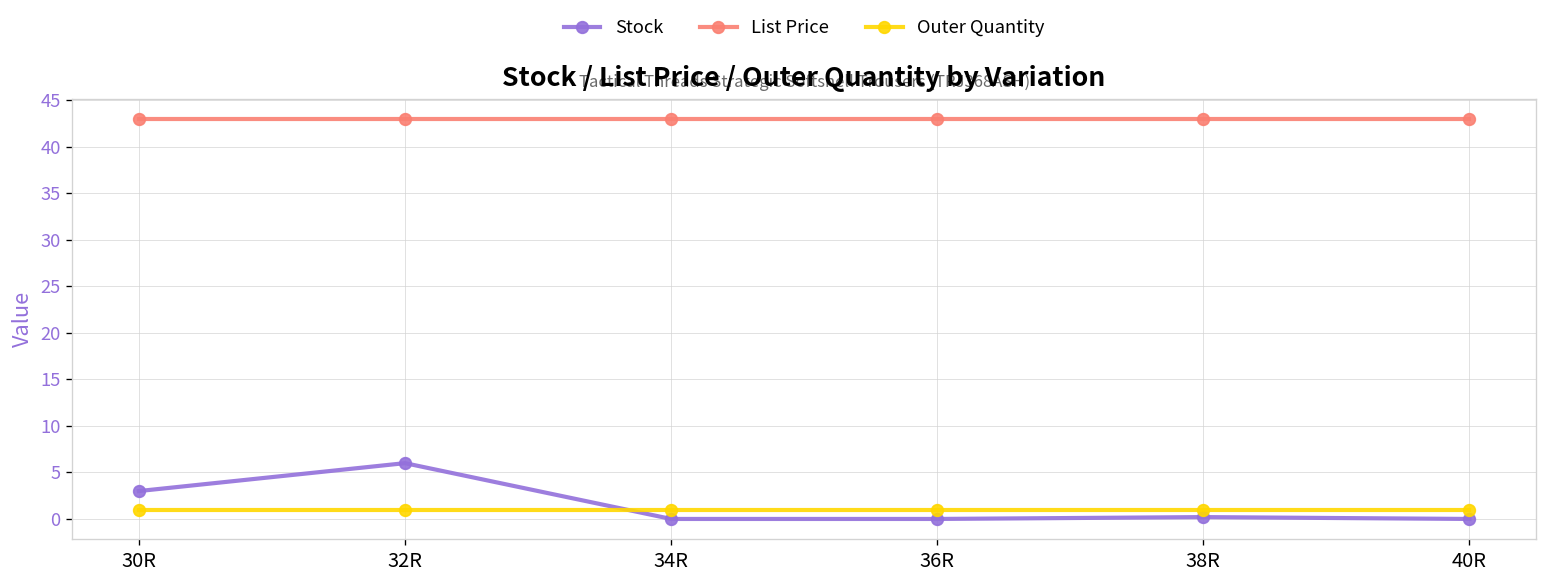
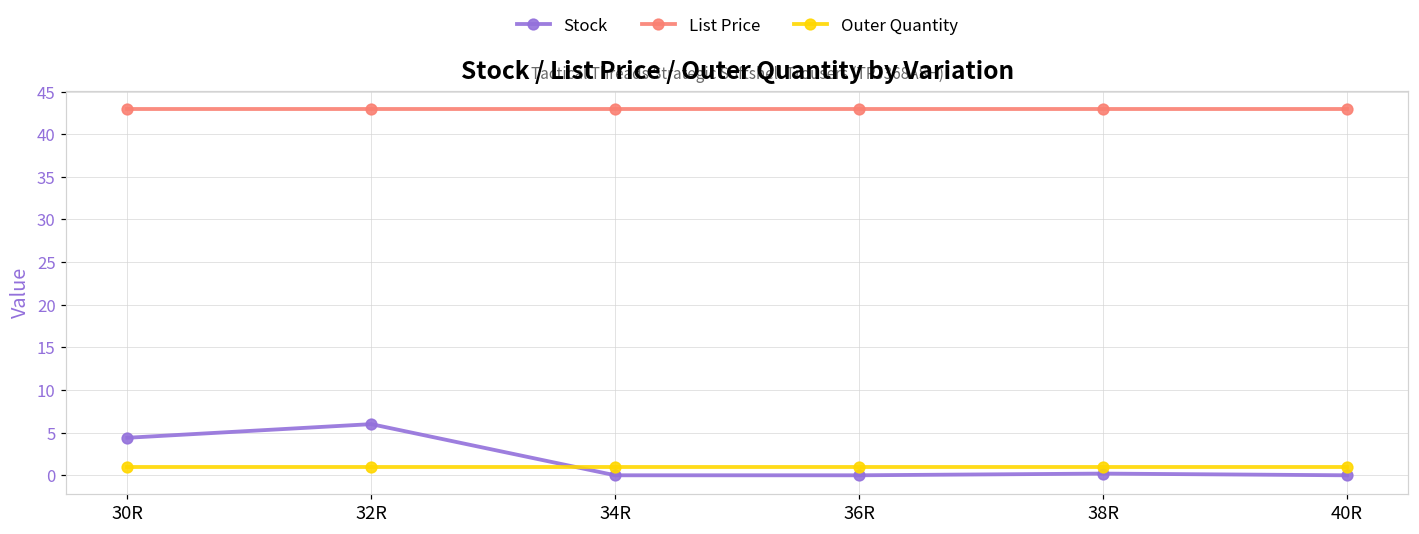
  {
    "Stock": {
-     "30R": 3,
+     "30R": 4,
      "32R": 6,
      "34R": 0,
      "36R": 0,
      "38R": 0,
      "40R": 0
    },
    "List Price": {
      "30R": 43,
      "32R": 43,
      "34R": 43,
      "36R": 43,
      "38R": 43,
      "40R": 43
    },
    "Outer Quantity": {
      "30R": 1,
      "32R": 1,
      "34R": 1,
      "36R": 1,
      "38R": 1,
      "40R": 1
    }
  }
